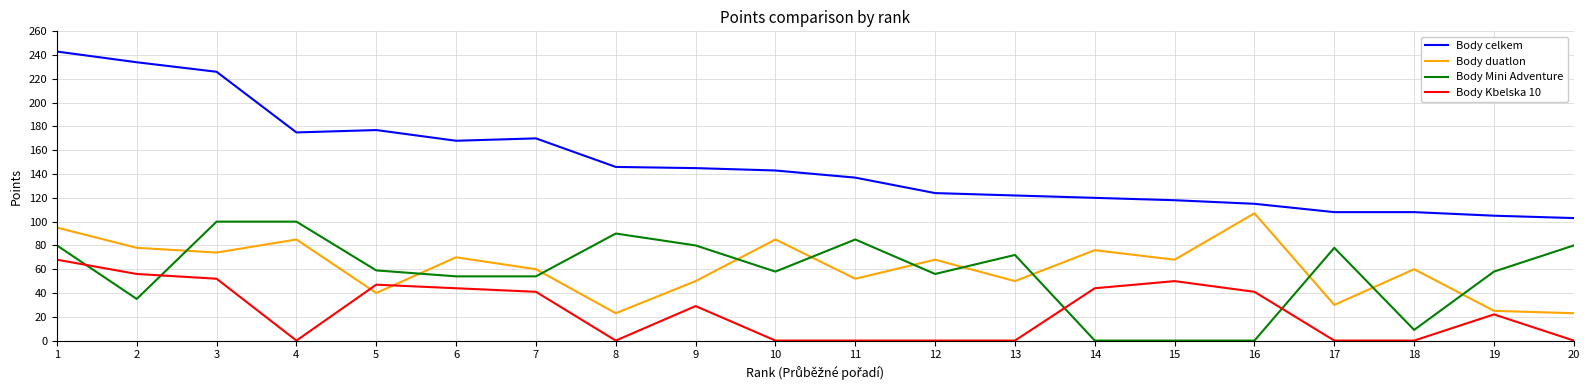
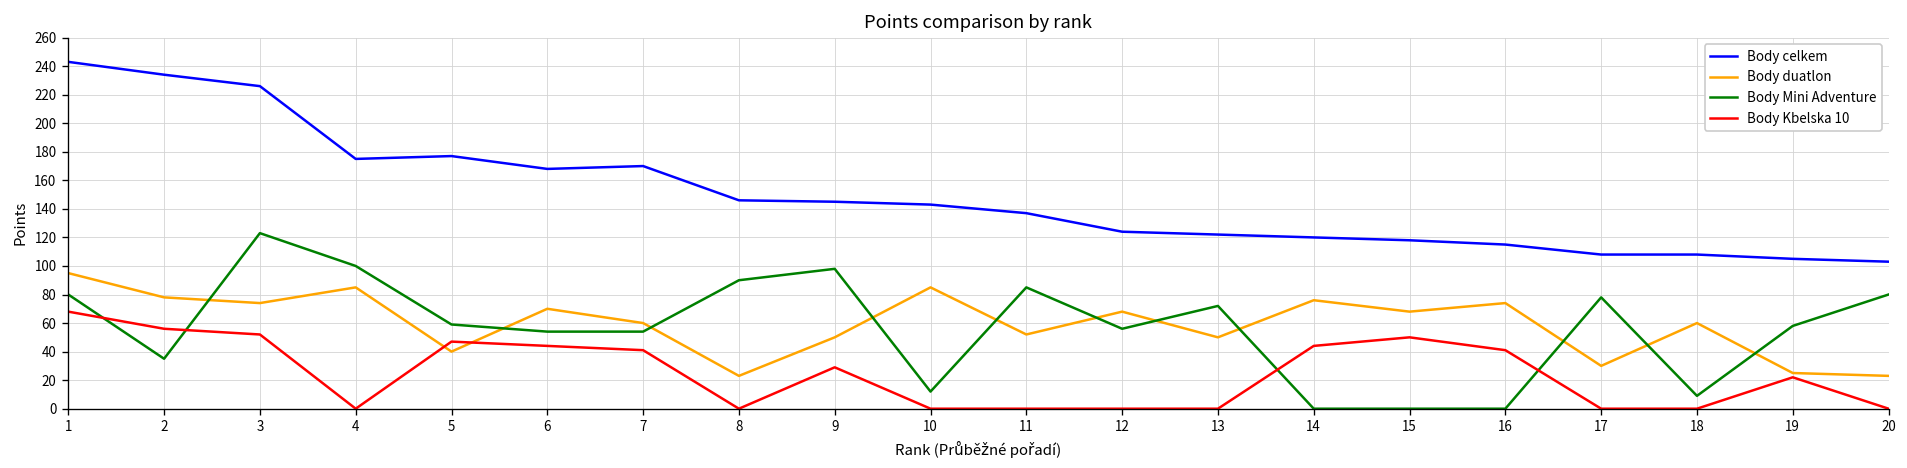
  {
    "Body celkem": {
      "1": 243,
      "2": 234,
      "3": 226,
      "4": 175,
      "5": 177,
      "6": 168,
      "7": 170,
      "8": 146,
      "9": 145,
      "10": 143,
      "11": 137,
      "12": 124,
      "13": 122,
      "14": 120,
      "15": 118,
      "16": 115,
      "17": 108,
      "18": 108,
      "19": 105,
      "20": 103
    },
    "Body duatlon": {
      "1": 95,
      "2": 78,
      "3": 74,
      "4": 85,
      "5": 40,
      "6": 70,
      "7": 60,
      "8": 23,
      "9": 50,
      "10": 85,
      "11": 52,
      "12": 68,
      "13": 50,
      "14": 76,
      "15": 68,
-     "16": 107,
+     "16": 74,
      "17": 30,
      "18": 60,
      "19": 25,
      "20": 23
    },
    "Body Mini Adventure": {
      "1": 80,
      "2": 35,
-     "3": 100,
+     "3": 123,
      "4": 100,
      "5": 59,
      "6": 54,
      "7": 54,
      "8": 90,
-     "9": 80,
-     "10": 58,
+     "9": 98,
+     "10": 12,
      "11": 85,
      "12": 56,
      "13": 72,
      "14": 0,
      "15": 0,
      "16": 0,
      "17": 78,
      "18": 9,
      "19": 58,
      "20": 80
    },
    "Body Kbelska 10": {
      "1": 68,
      "2": 56,
      "3": 52,
      "4": 0,
      "5": 47,
      "6": 44,
      "7": 41,
      "8": 0,
      "9": 29,
      "10": 0,
      "11": 0,
      "12": 0,
      "13": 0,
      "14": 44,
      "15": 50,
      "16": 41,
      "17": 0,
      "18": 0,
      "19": 22,
      "20": 0
    }
  }
